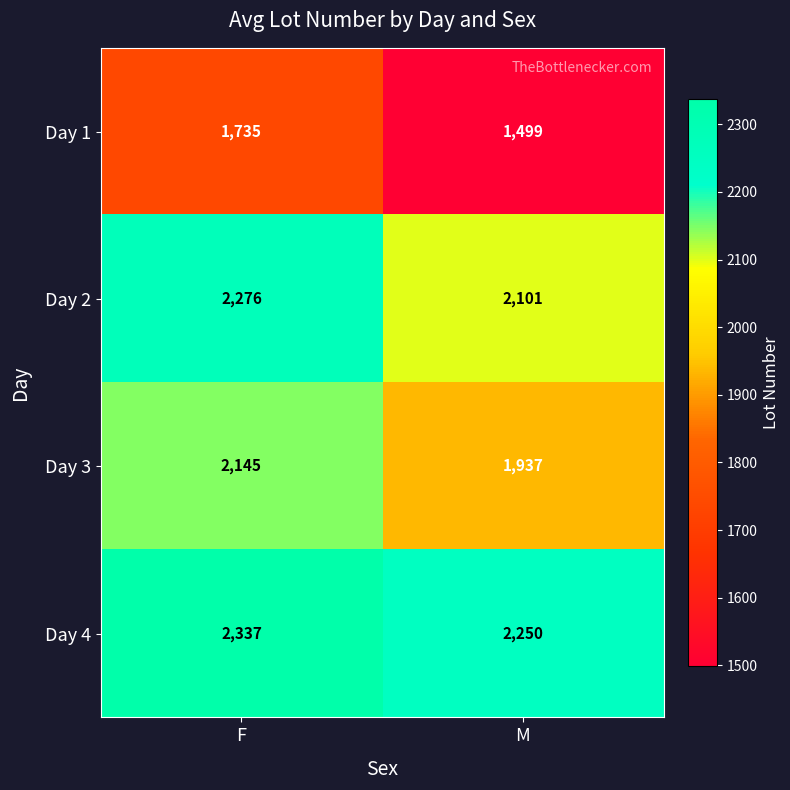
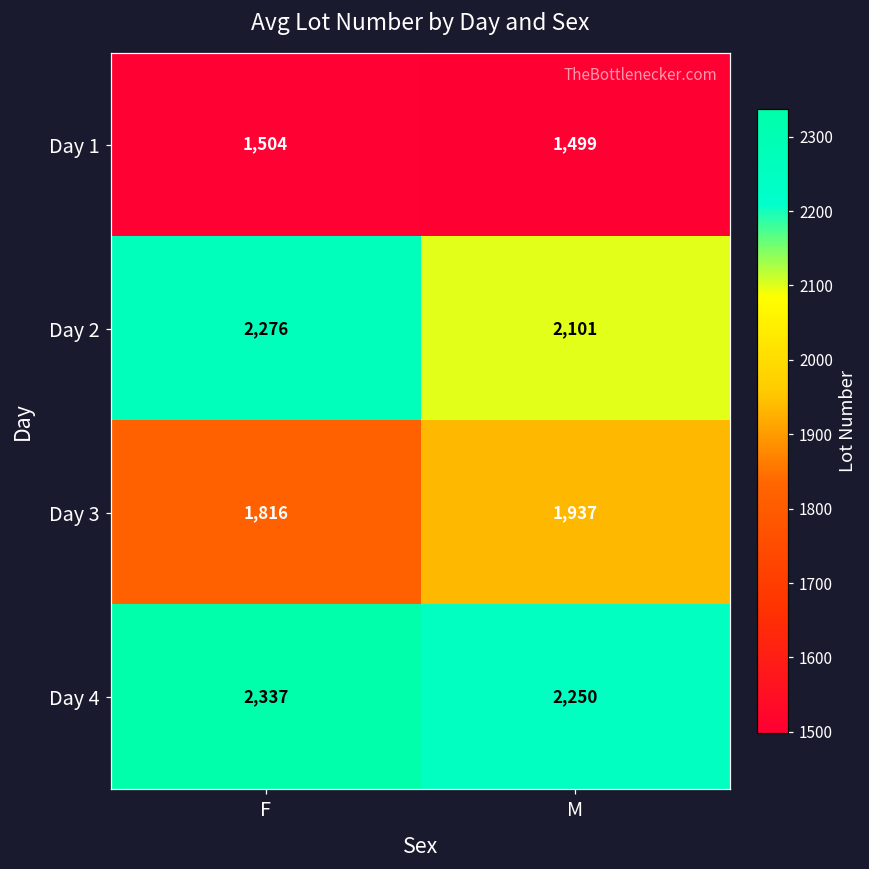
  {
    "Day 1": {
-     "F": "1,735"
+     "F": "1,504"
    },
    "Day 2": {
      "F": "2,276",
      "M": "2,101"
    },
    "Day 3": {
-     "F": "2,145",
+     "F": "1,816",
      "M": "1,937"
    },
    "Day 4": {
      "F": "2,337",
      "M": "2,250"
    }
  }
